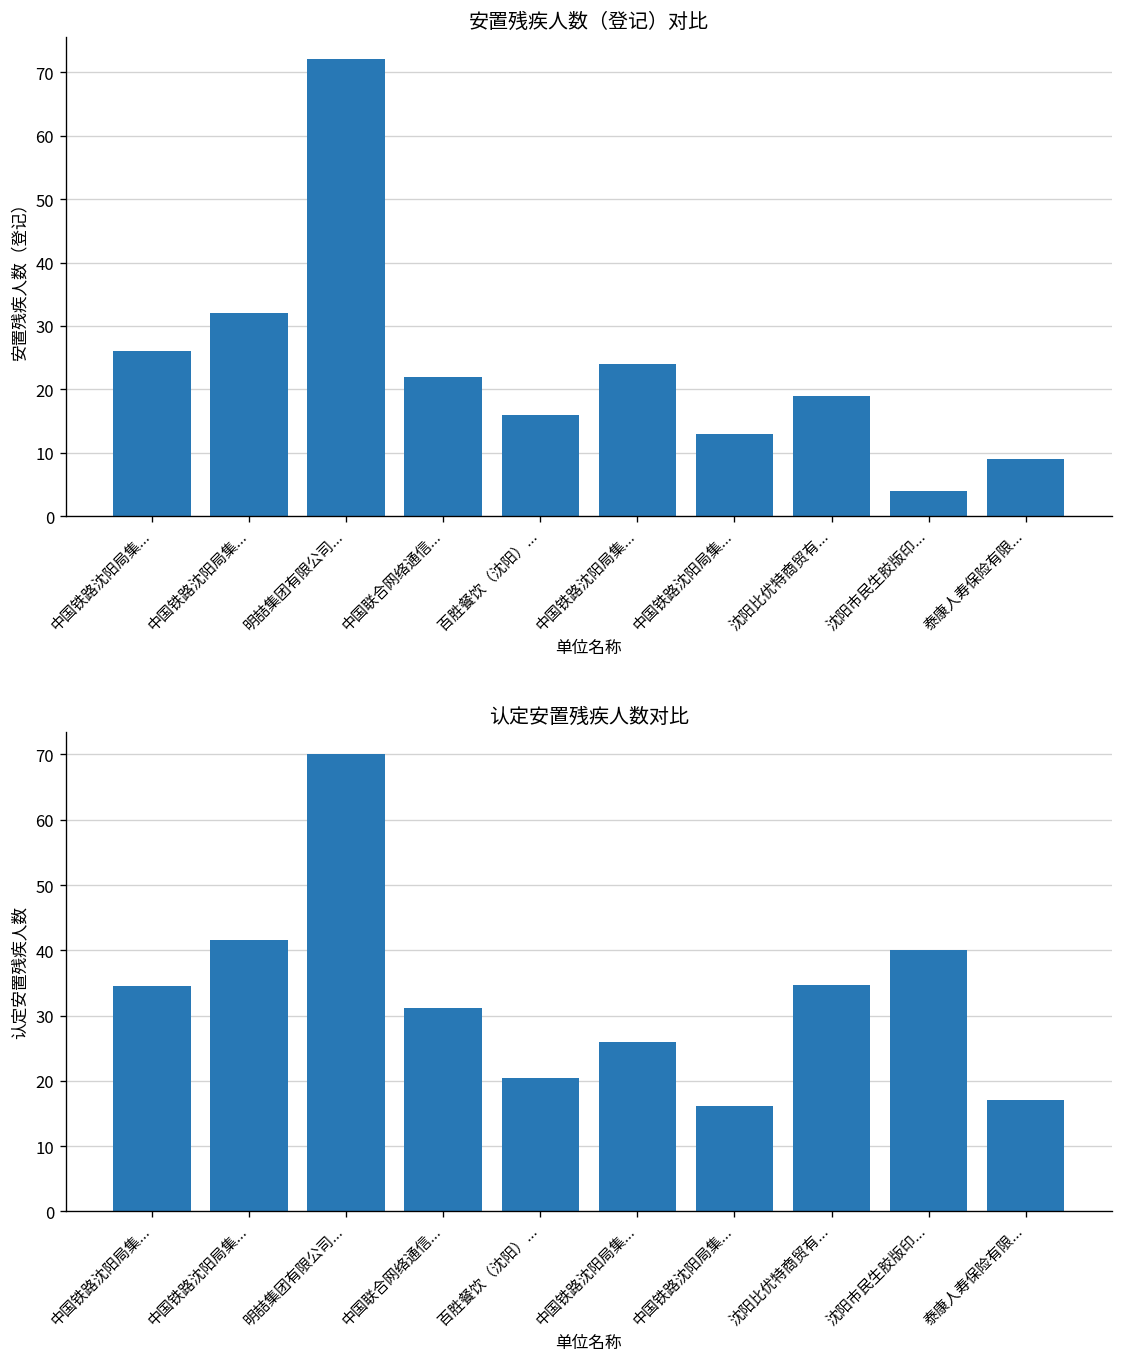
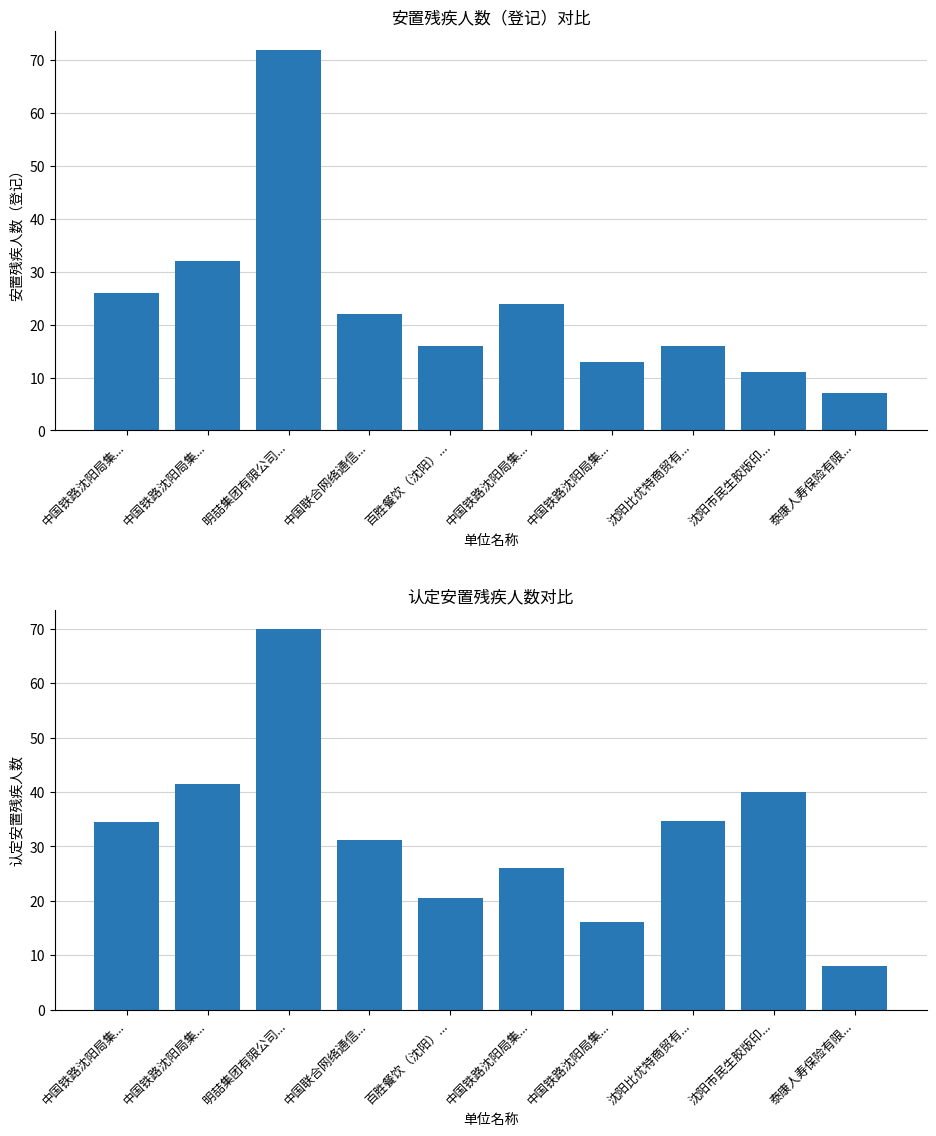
  {
    "安置残疾人数（登记）对比": {
      "明喆集团有限公司...": 72,
      "中国联合网络通信...": 22,
      "百胜餐饮（沈阳）...": 16,
-     "沈阳比优特商贸有...": 19,
-     "沈阳市民生胶版印...": 4,
-     "泰康人寿保险有限...": 9
+     "沈阳比优特商贸有...": 16,
+     "沈阳市民生胶版印...": 11,
+     "泰康人寿保险有限...": 7
    },
    "认定安置残疾人数对比": {
      "明喆集团有限公司...": 70,
      "中国联合网络通信...": 31,
      "百胜餐饮（沈阳）...": 21,
      "沈阳比优特商贸有...": 35,
      "沈阳市民生胶版印...": 40,
-     "泰康人寿保险有限...": 17
+     "泰康人寿保险有限...": 8
    }
  }
